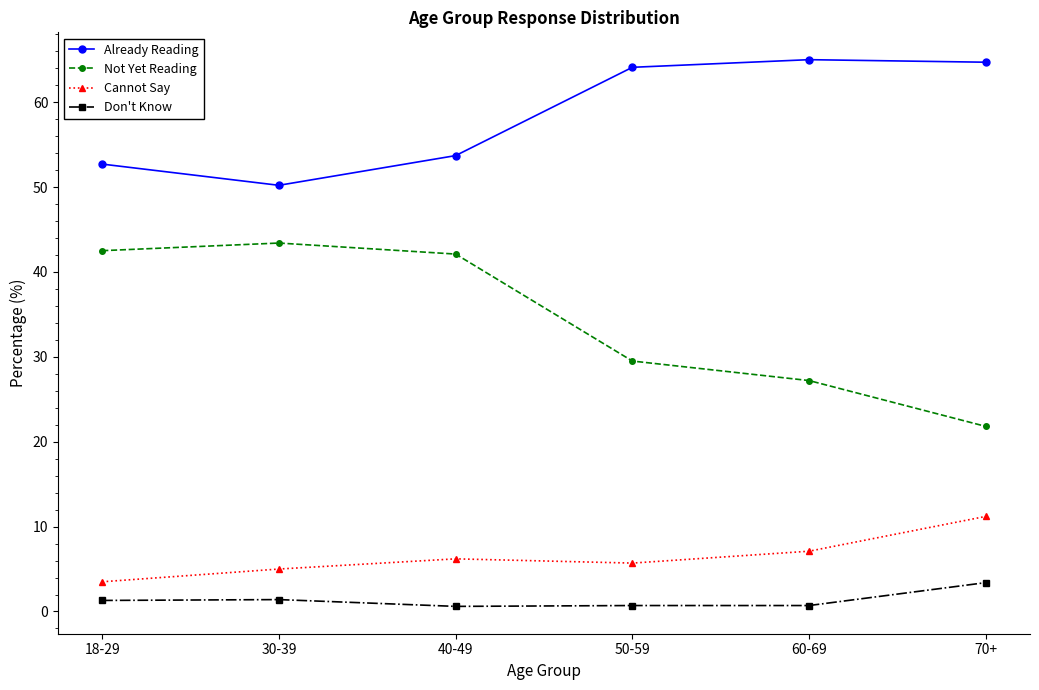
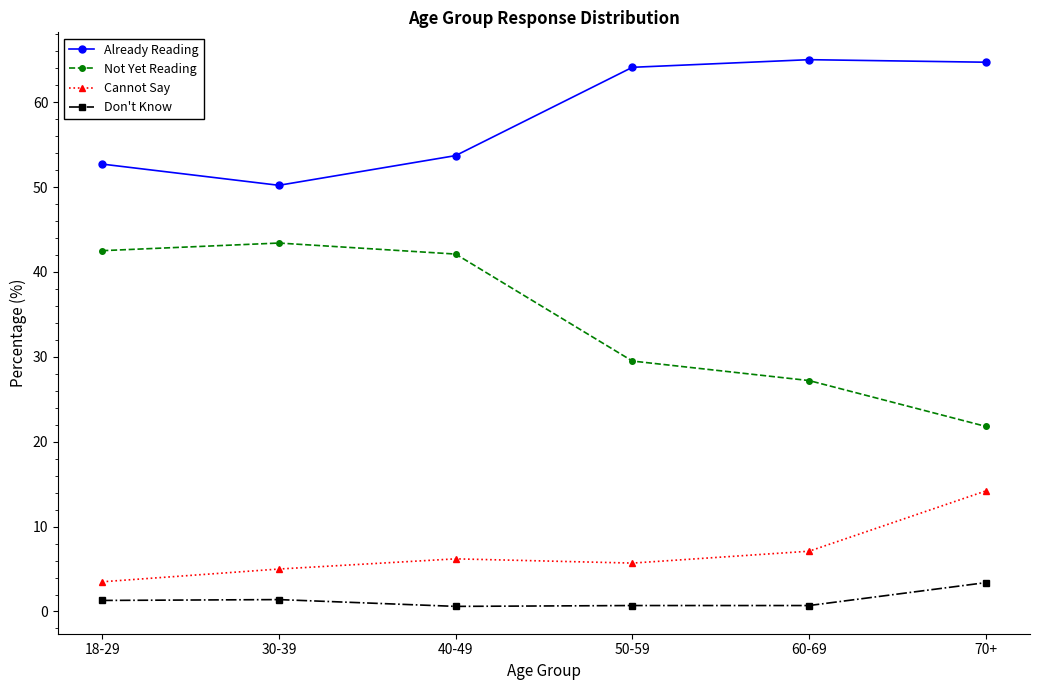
  {
    "Already Reading": {
      "18-29": 53,
      "30-39": 50,
      "40-49": 54,
      "50-59": 64,
      "60-69": 65,
      "70+": 65
    },
    "Not Yet Reading": {
      "18-29": 43,
      "30-39": 43,
      "40-49": 42,
      "50-59": 30,
      "60-69": 27,
      "70+": 22
    },
    "Cannot Say": {
      "18-29": 4,
      "30-39": 5,
      "40-49": 6,
      "50-59": 6,
      "60-69": 7,
-     "70+": 11
+     "70+": 14
    },
    "Don't Know": {
      "18-29": 1,
      "30-39": 1,
      "40-49": 1,
      "50-59": 1,
      "60-69": 1,
      "70+": 3
    }
  }
